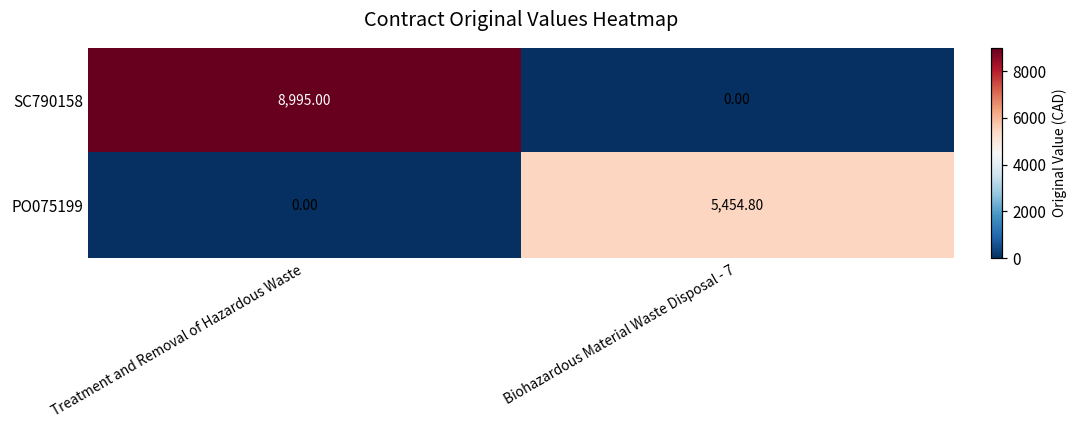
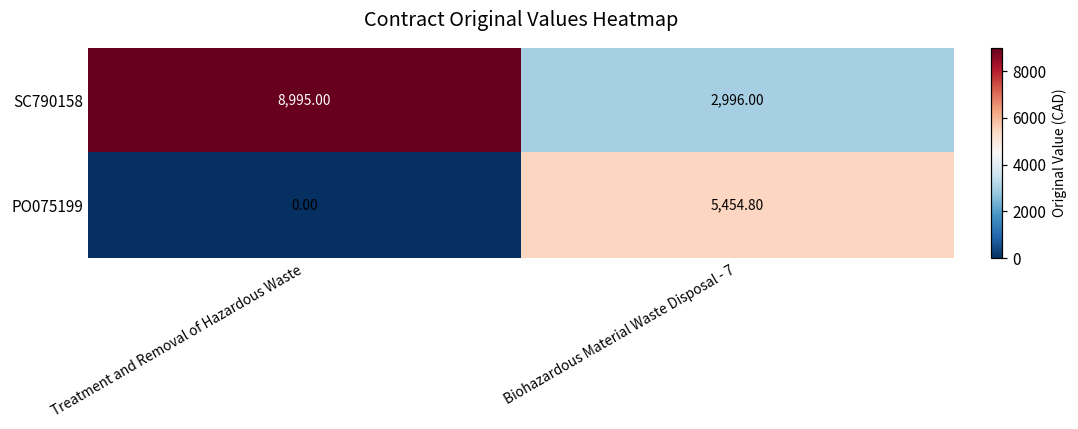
  {
    "SC790158": {
      "Treatment and Removal of Hazardous Waste": "8,995.00",
-     "Biohazardous Material Waste Disposal - 7": "0.00"
+     "Biohazardous Material Waste Disposal - 7": "2,996.00"
    },
    "PO075199": {
      "Treatment and Removal of Hazardous Waste": "0.00",
      "Biohazardous Material Waste Disposal - 7": "5,454.80"
    }
  }
